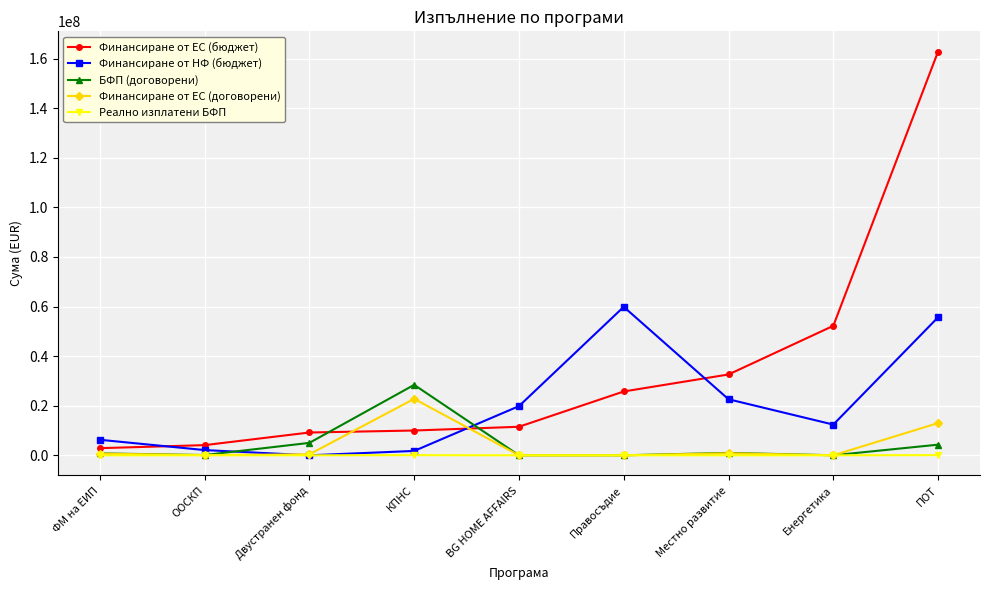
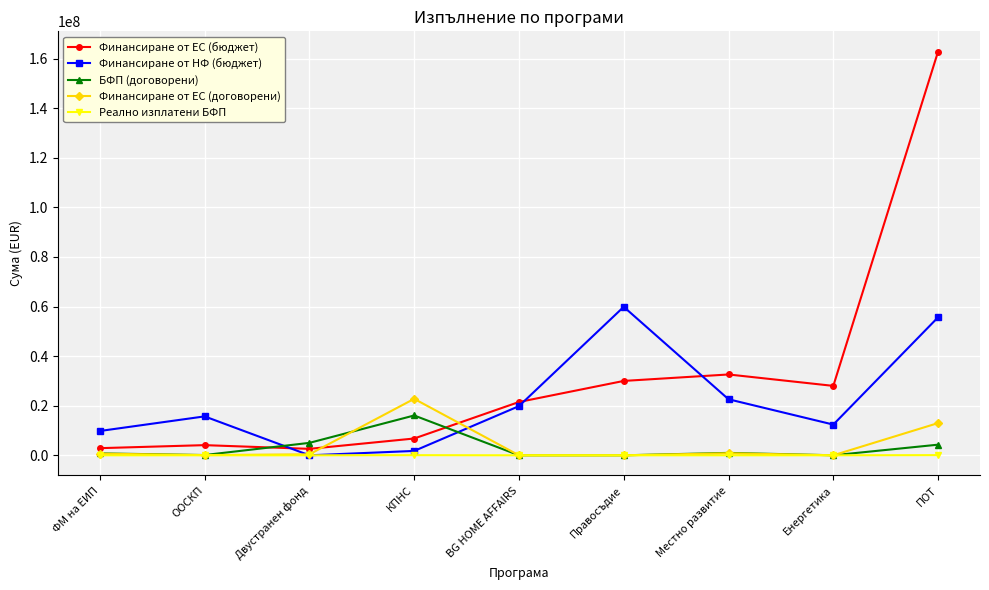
  {
    "Финансиране от ЕС (бюджет)": {
      "ФМ на ЕИП": 3000000,
      "ООСКП": 4000000,
-     "Двустранен фонд": 9000000,
-     "КПНС": 10000000,
-     "BG HOME AFFAIRS": 12000000,
-     "Правосъдие": 26000000,
+     "Двустранен фонд": 3000000,
+     "КПНС": 7000000,
+     "BG HOME AFFAIRS": 21000000,
+     "Правосъдие": 30000000,
      "Местно развитие": 33000000,
-     "Енергетика": 52000000,
+     "Енергетика": 28000000,
      "ПОТ": 163000000
    },
    "Финансиране от НФ (бюджет)": {
-     "ФМ на ЕИП": 6000000,
-     "ООСКП": 2000000,
+     "ФМ на ЕИП": 10000000,
+     "ООСКП": 16000000,
      "КПНС": 2000000,
      "BG HOME AFFAIRS": 20000000,
      "Правосъдие": 60000000,
      "Местно развитие": 23000000,
      "Енергетика": 12000000,
      "ПОТ": 56000000
    },
    "БФП (договорени)": {
      "Двустранен фонд": 5000000,
-     "КПНС": 28000000,
+     "КПНС": 16000000,
      "ПОТ": 4000000
    }
  }
